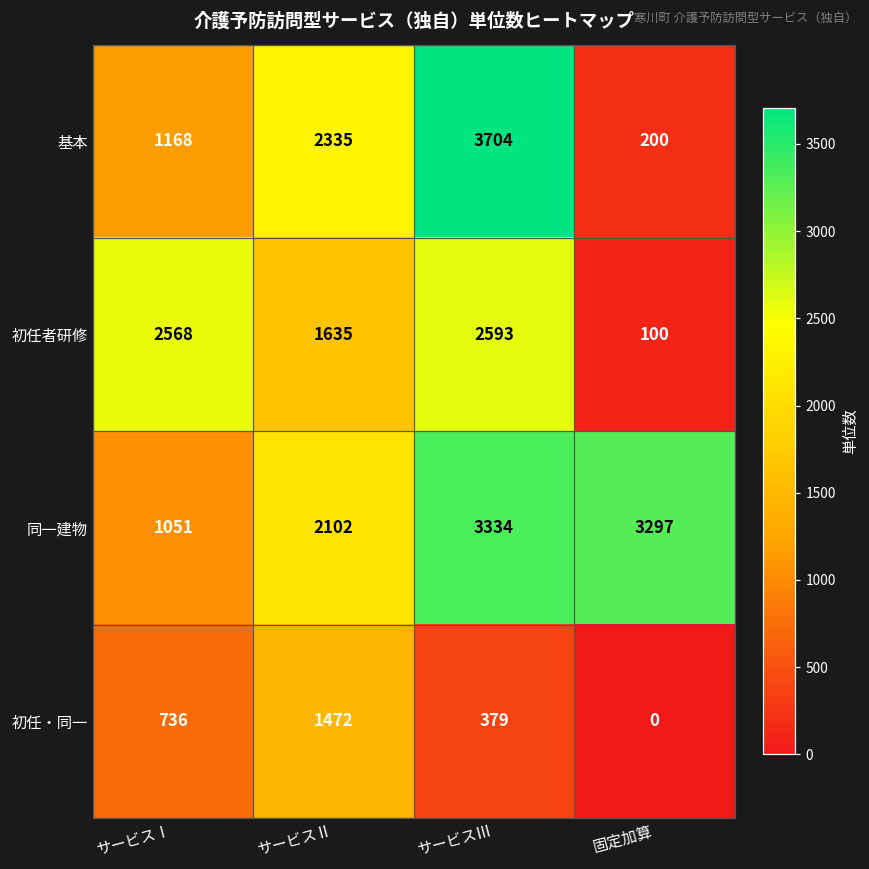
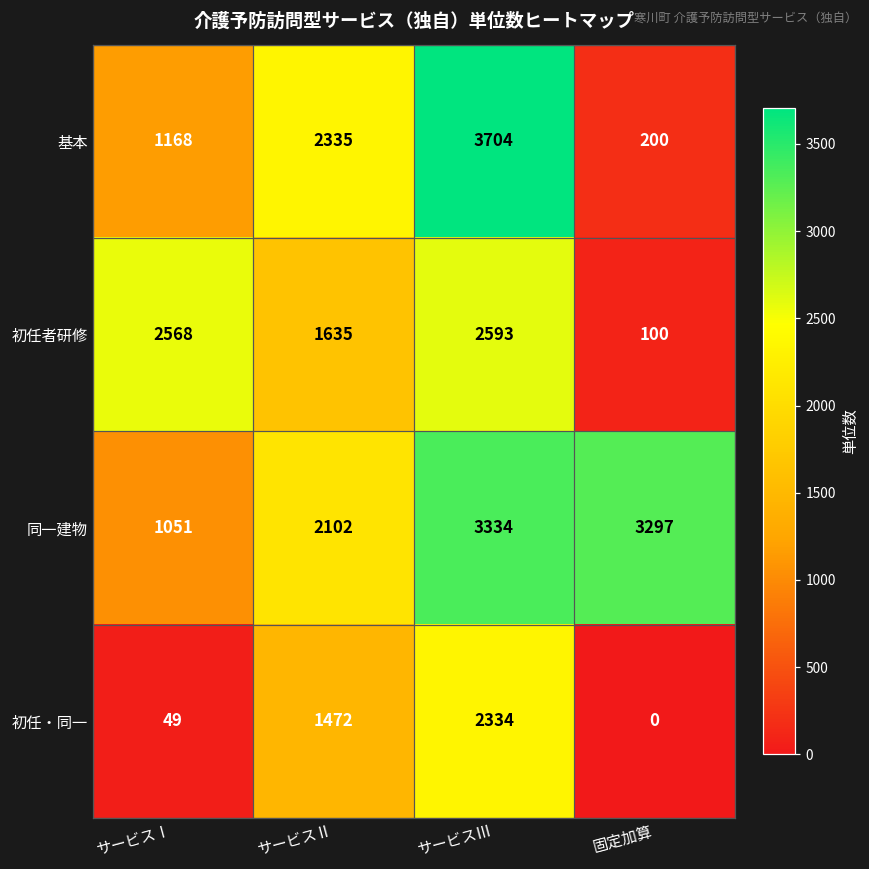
  {
    "基本": {
      "サービスⅠ": 1168,
      "サービスⅡ": 2335,
      "サービスⅢ": 3704,
      "固定加算": 200
    },
    "初任者研修": {
      "サービスⅠ": 2568,
      "サービスⅡ": 1635,
      "サービスⅢ": 2593,
      "固定加算": 100
    },
    "同一建物": {
      "サービスⅠ": 1051,
      "サービスⅡ": 2102,
      "サービスⅢ": 3334,
      "固定加算": 3297
    },
    "初任・同一": {
-     "サービスⅠ": 736,
+     "サービスⅠ": 49,
      "サービスⅡ": 1472,
-     "サービスⅢ": 379,
+     "サービスⅢ": 2334,
      "固定加算": 0
    }
  }
